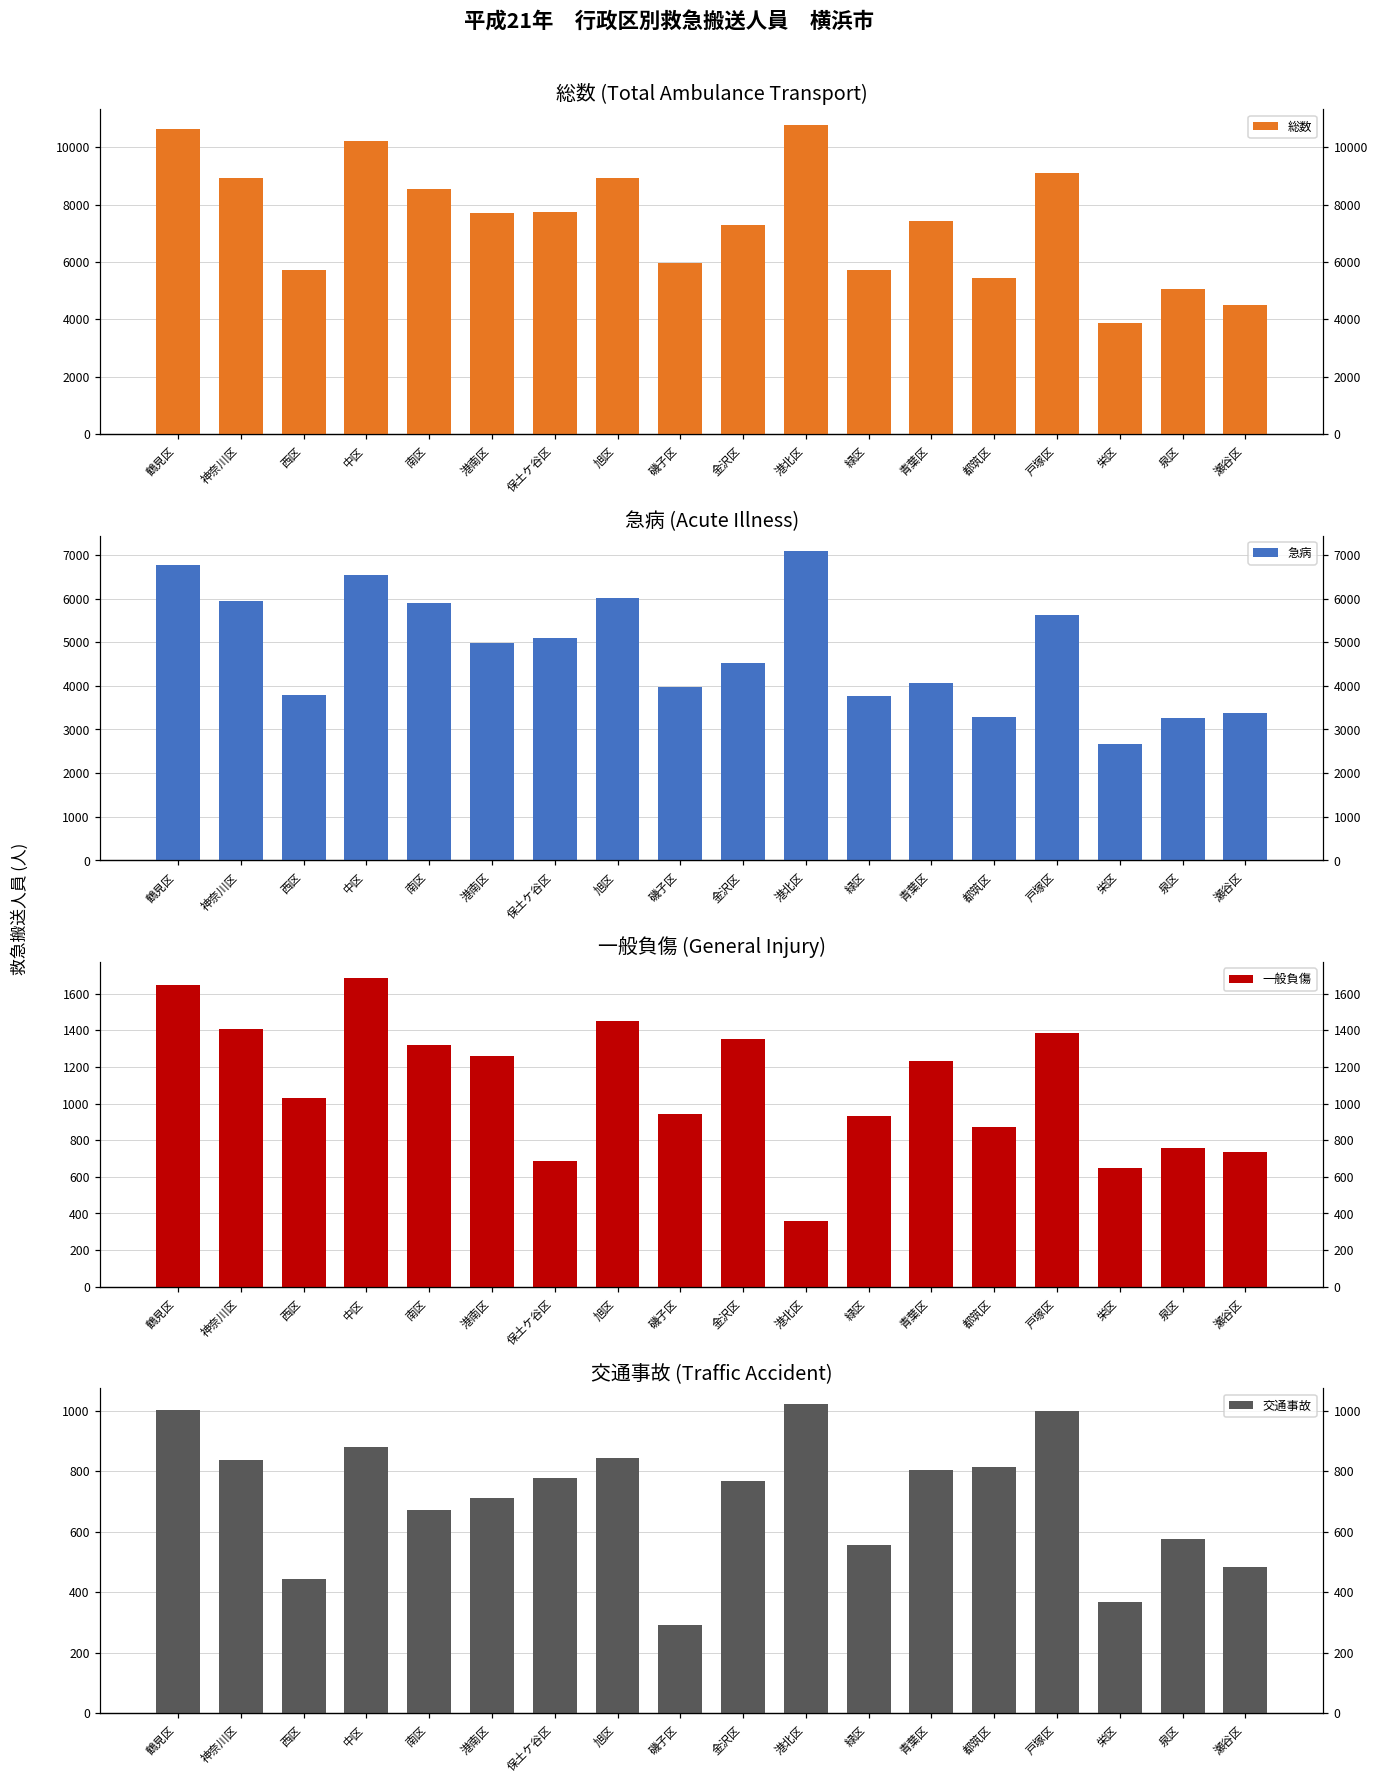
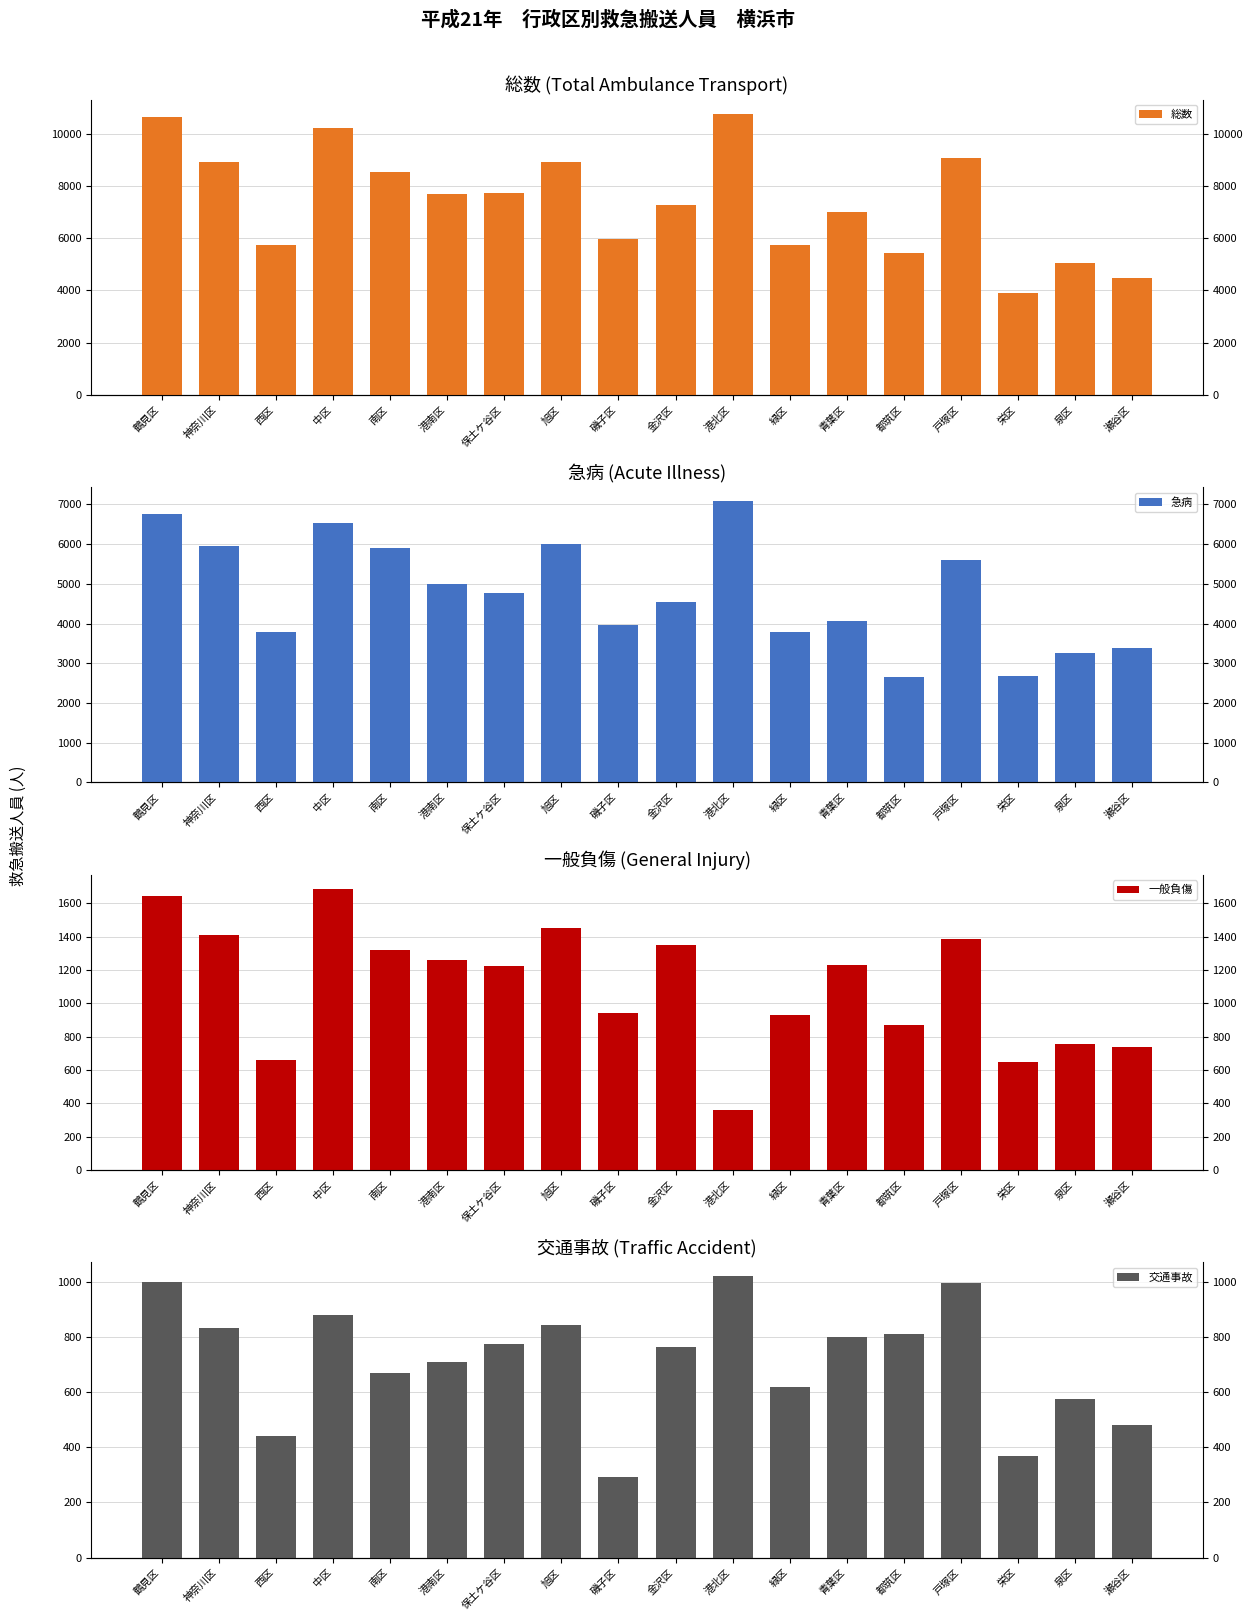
  {
    "総数 (Total Ambulance Transport)": {
      "鶴見区": 10600,
      "神奈川区": 8900,
      "西区": 5700,
      "中区": 10200,
      "南区": 8600,
      "港南区": 7700,
      "保土ケ谷区": 7700,
      "旭区": 8900,
      "磯子区": 6000,
      "金沢区": 7300,
      "港北区": 10800,
      "緑区": 5700,
-     "青葉区": 7400,
+     "青葉区": 7000,
      "都筑区": 5400,
      "戸塚区": 9100,
      "栄区": 3900,
      "泉区": 5000,
      "瀬谷区": 4500
    },
    "急病 (Acute Illness)": {
      "鶴見区": 6800,
      "神奈川区": 6000,
      "西区": 3800,
      "中区": 6500,
      "南区": 5900,
      "港南区": 5000,
-     "保土ケ谷区": 5100,
+     "保土ケ谷区": 4800,
      "旭区": 6000,
      "磯子区": 4000,
      "金沢区": 4500,
      "港北区": 7100,
      "緑区": 3800,
      "青葉区": 4100,
-     "都筑区": 3300,
+     "都筑区": 2700,
      "戸塚区": 5600,
      "栄区": 2700,
      "泉区": 3300,
      "瀬谷区": 3400
    },
    "一般負傷 (General Injury)": {
      "鶴見区": 1650,
      "神奈川区": 1410,
-     "西区": 1030,
+     "西区": 660,
      "中区": 1690,
      "南区": 1320,
      "港南区": 1260,
-     "保土ケ谷区": 680,
+     "保土ケ谷区": 1220,
      "旭区": 1450,
      "磯子区": 940,
      "金沢区": 1350,
      "港北区": 360,
      "緑区": 930,
      "青葉区": 1230,
      "都筑区": 870,
      "戸塚区": 1380,
      "栄区": 650,
      "泉区": 760,
      "瀬谷区": 740
    },
    "交通事故 (Traffic Accident)": {
      "鶴見区": 1000,
      "神奈川区": 840,
      "西区": 440,
      "中区": 880,
      "南区": 670,
      "港南区": 710,
      "保土ケ谷区": 780,
      "旭区": 840,
      "磯子区": 290,
      "金沢区": 770,
      "港北区": 1020,
-     "緑区": 560,
+     "緑区": 620,
      "青葉区": 800,
      "都筑区": 810,
      "戸塚区": 1000,
      "栄区": 370,
      "泉区": 580,
      "瀬谷区": 480
    }
  }
